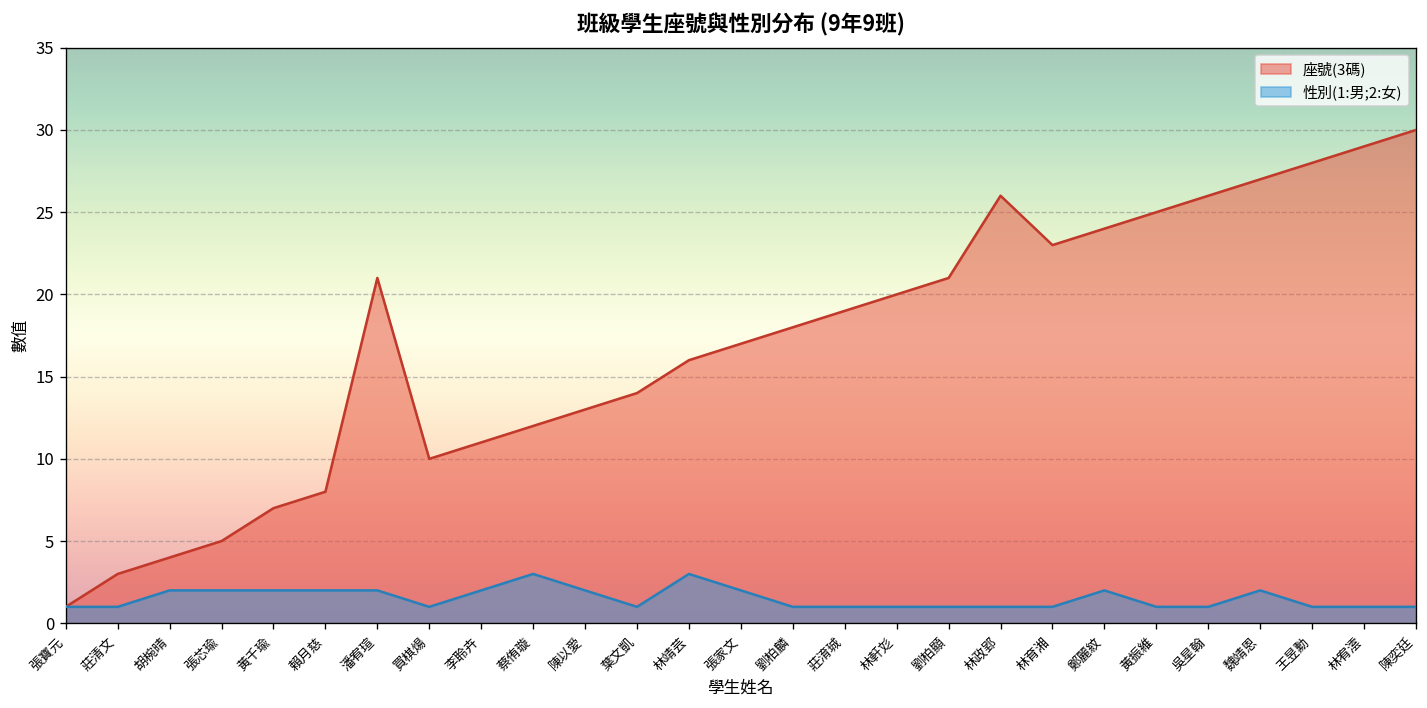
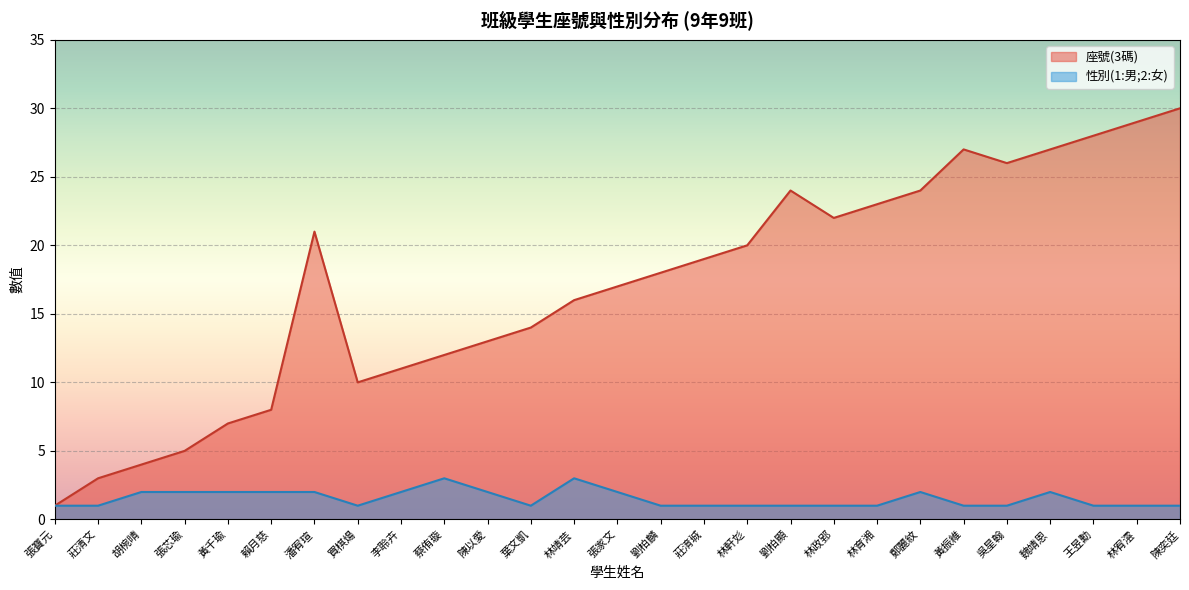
  {
    "座號(3碼)": {
      "莊清文": 3,
      "胡椀晴": 4,
      "張芯瑜": 5,
      "黃千瑜": 7,
      "賴月慈": 8,
      "潘宥瑄": 21,
      "買棋煬": 10,
      "李聆卉": 11,
      "蔡侑璇": 12,
      "陳以愛": 13,
      "葉文凱": 14,
      "林靖芸": 16,
      "張家文": 17,
      "劉柏麟": 18,
      "莊淯珹": 19,
      "林軒彣": 20,
-     "劉柏顯": 21,
-     "林政郢": 26,
+     "劉柏顯": 24,
+     "林政郢": 22,
      "林育湘": 23,
      "鄭麗紋": 24,
-     "黃振維": 25,
+     "黃振維": 27,
      "吳星翰": 26,
      "魏靖恩": 27,
      "王昱勳": 28,
      "林宥澐": 29,
      "陳奕廷": 30
    },
    "性別(1:男;2:女)": {
      "莊清文": 1,
      "胡椀晴": 2,
      "張芯瑜": 2,
      "黃千瑜": 2,
      "賴月慈": 2,
      "潘宥瑄": 2,
      "買棋煬": 1,
      "李聆卉": 2,
      "蔡侑璇": 3,
      "陳以愛": 2,
      "葉文凱": 1,
      "林靖芸": 3,
      "張家文": 2,
      "劉柏麟": 1,
      "莊淯珹": 1,
      "林軒彣": 1,
      "劉柏顯": 1,
      "林政郢": 1,
      "林育湘": 1,
      "鄭麗紋": 2,
      "黃振維": 1,
      "吳星翰": 1,
      "魏靖恩": 2,
      "王昱勳": 1,
      "林宥澐": 1,
      "陳奕廷": 1
    }
  }
